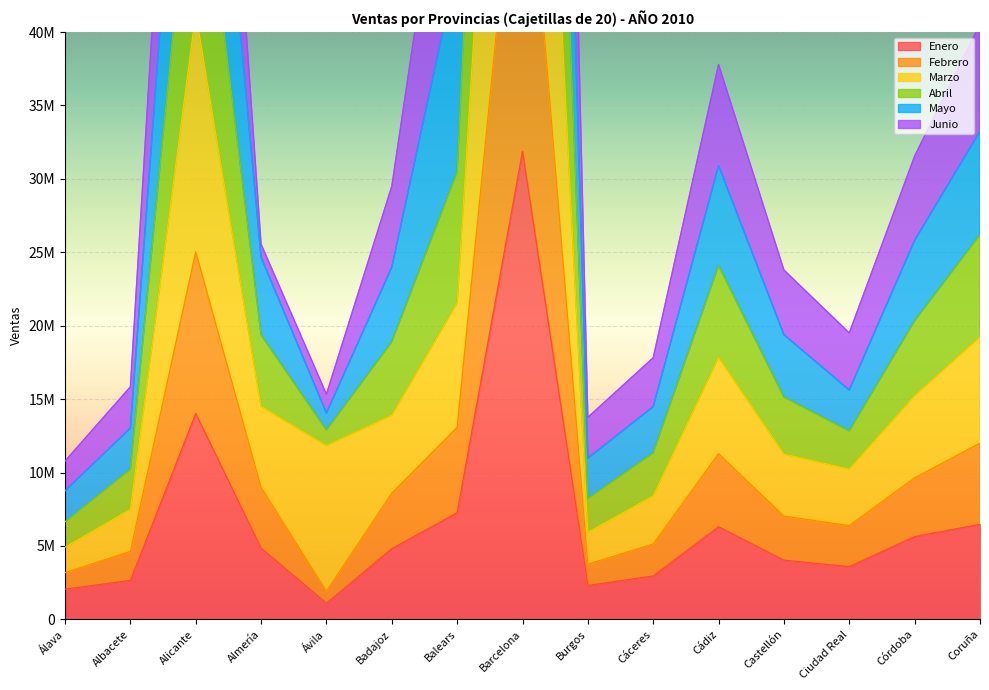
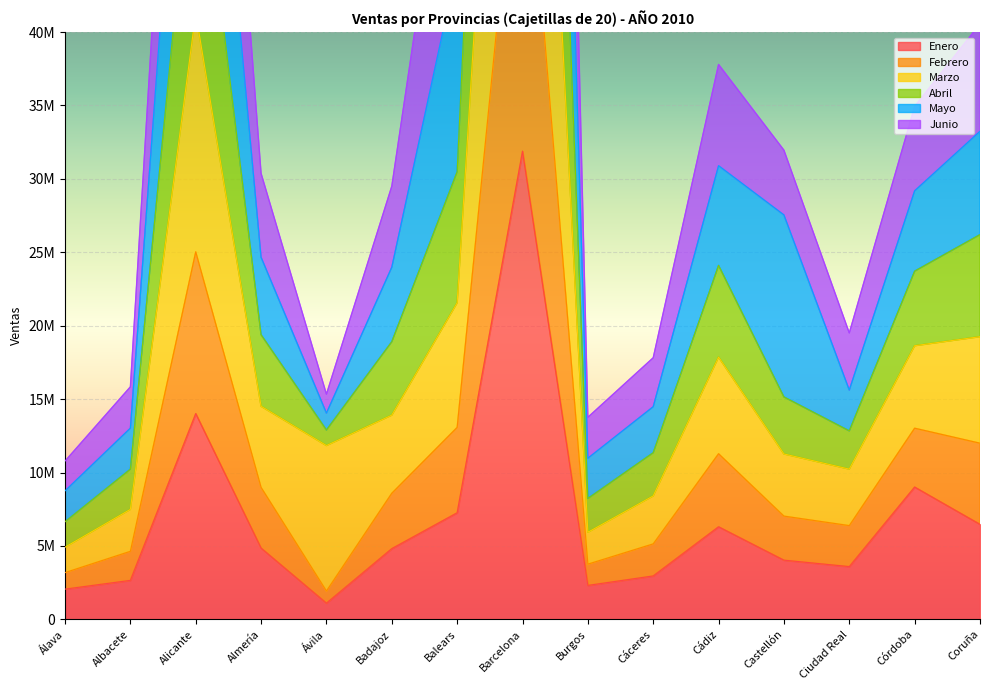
  {
    "Enero": {
      "Álava": 2100000,
      "Albacete": 2700000,
      "Alicante": 14000000,
      "Almería": 4900000,
      "Ávila": 1100000,
      "Badajoz": 4800000,
      "Balears": 7300000,
      "Barcelona": 31900000,
      "Burgos": 2300000,
      "Cáceres": 3000000,
      "Cádiz": 6300000,
      "Castellón": 4000000,
      "Ciudad Real": 3600000,
-     "Córdoba": 5600000,
+     "Córdoba": 9000000,
      "Coruña": 6500000
    },
    "Febrero": {
      "Álava": 1100000,
      "Albacete": 2000000,
      "Alicante": 11000000,
      "Almería": 4100000,
      "Ávila": 800000,
      "Badajoz": 3800000,
      "Balears": 5800000,
      "Burgos": 1400000,
      "Cáceres": 2200000,
      "Cádiz": 5000000,
      "Castellón": 3000000,
      "Ciudad Real": 2800000,
      "Córdoba": 4000000,
      "Coruña": 5500000
    },
    "Marzo": {
      "Álava": 1700000,
      "Albacete": 2900000,
      "Almería": 5500000,
      "Ávila": 9900000,
      "Badajoz": 5300000,
      "Balears": 8500000,
      "Burgos": 2200000,
      "Cáceres": 3300000,
      "Cádiz": 6600000,
      "Castellón": 4200000,
      "Ciudad Real": 3800000,
      "Córdoba": 5600000,
      "Coruña": 7300000
    },
    "Abril": {
      "Álava": 1700000,
      "Albacete": 2700000,
      "Almería": 4900000,
      "Ávila": 1100000,
      "Badajoz": 5000000,
      "Balears": 8900000,
      "Burgos": 2300000,
      "Cáceres": 2900000,
      "Cádiz": 6200000,
      "Castellón": 3900000,
      "Ciudad Real": 2600000,
      "Córdoba": 5100000,
      "Coruña": 7000000
    },
    "Mayo": {
      "Álava": 2100000,
      "Albacete": 2800000,
      "Almería": 5300000,
      "Ávila": 1200000,
      "Badajoz": 5100000,
      "Burgos": 2700000,
      "Cáceres": 3100000,
      "Cádiz": 6800000,
-     "Castellón": 4200000,
+     "Castellón": 12400000,
      "Ciudad Real": 2800000,
      "Córdoba": 5500000,
      "Coruña": 7000000
    },
    "Junio": {
      "Álava": 2000000,
      "Albacete": 2800000,
-     "Almería": 900000,
+     "Almería": 5700000,
      "Ávila": 1300000,
      "Badajoz": 5500000,
      "Burgos": 2800000,
      "Cáceres": 3300000,
      "Cádiz": 6900000,
      "Castellón": 4400000,
      "Ciudad Real": 3900000
    }
  }
